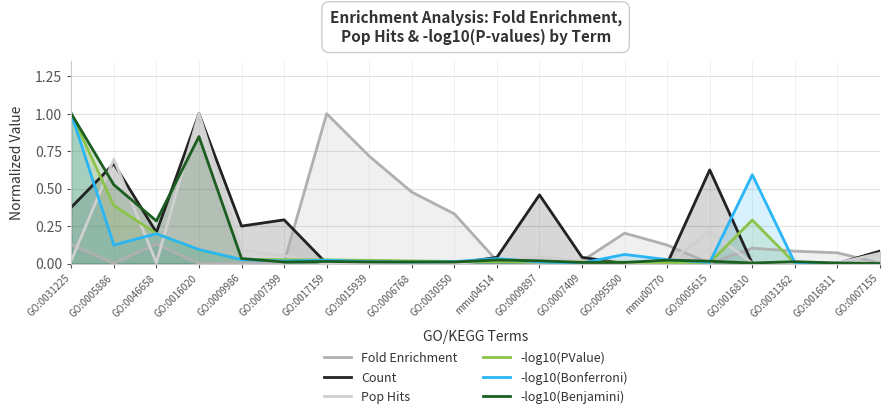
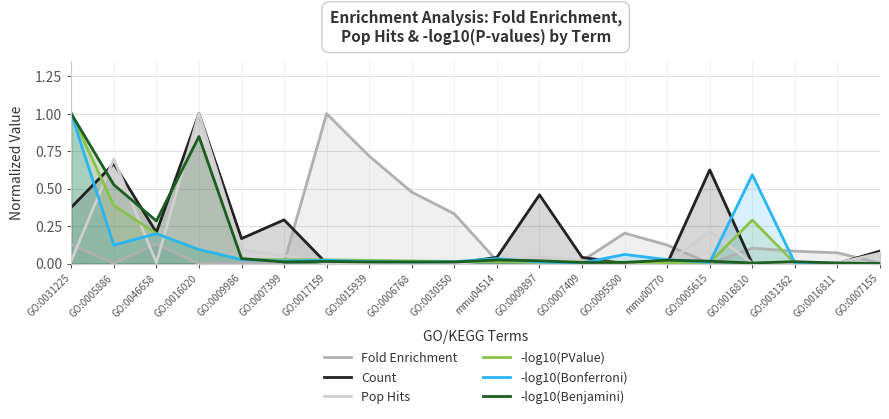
  {
    "Count": {
      "GO:0031225": 0.38,
      "GO:0005886": 0.67,
-     "GO:0009986": 0.25,
+     "GO:0009986": 0.17,
      "GO:0007399": 0.29,
      "GO:0009897": 0.46,
      "GO:0007409": 0.04,
      "GO:0005615": 0.63
    },
    "-log10(PValue)": {
      "GO:0005886": 0.39,
      "GO:0016810": 0.29
    },
    "-log10(Bonferroni)": {
      "GO:0005886": 0.12,
      "GO:0095500": 0.06,
      "GO:0016810": 0.59
    },
    "-log10(Benjamini)": {
      "GO:0005886": 0.53,
      "GO:0046658": 0.28,
      "GO:0016020": 0.85
    }
  }
